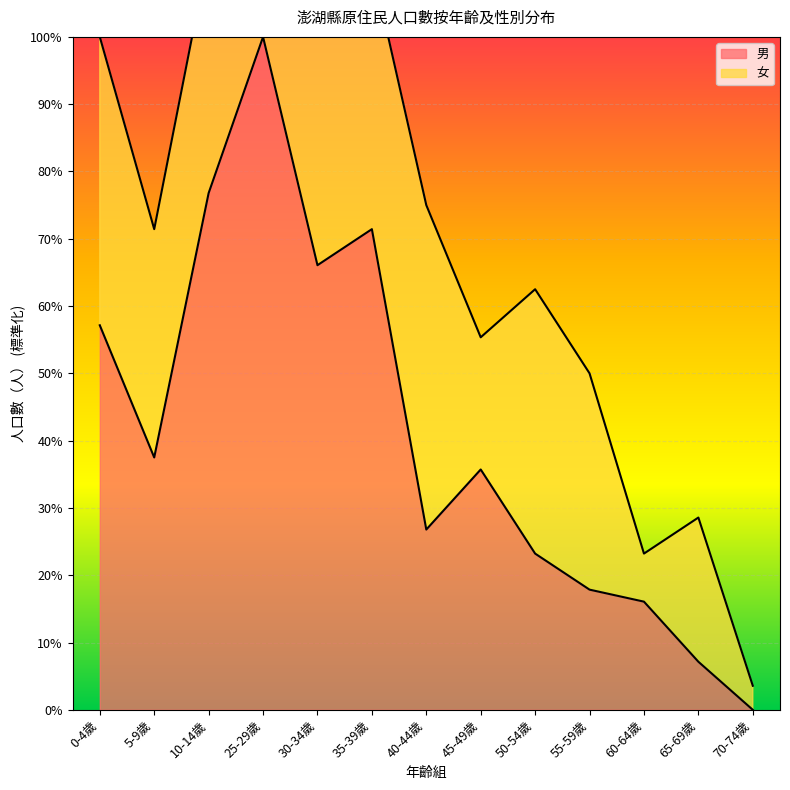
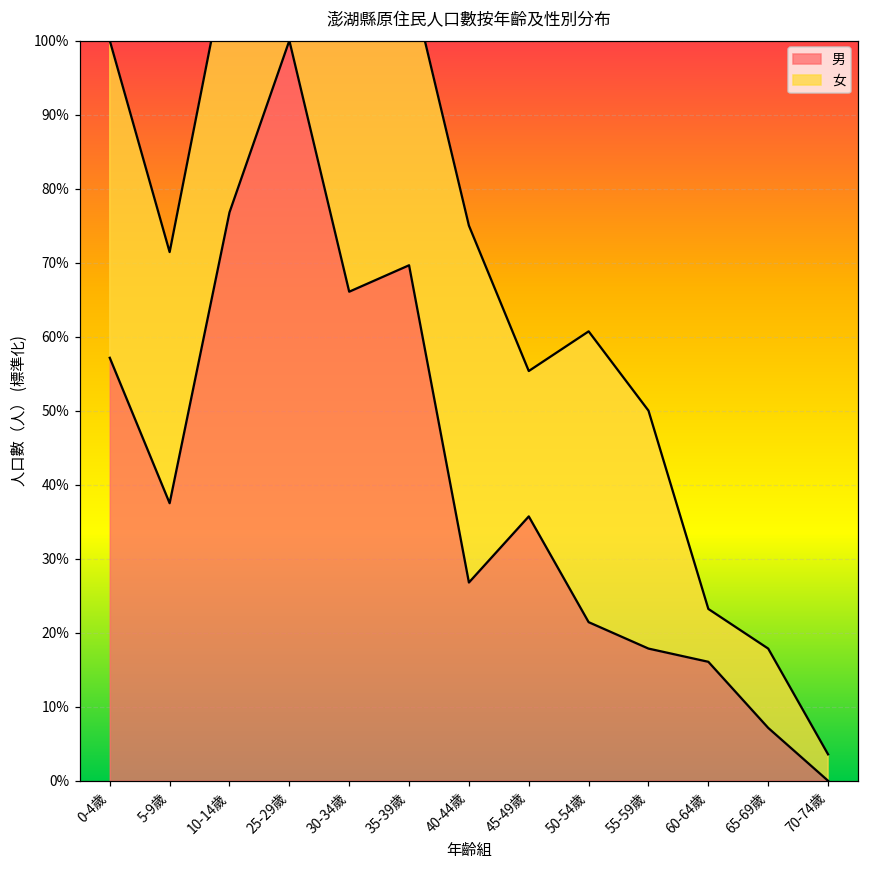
  {
    "男": {
      "0-4歲": "57%",
      "5-9歲": "38%",
      "10-14歲": "77%",
      "25-29歲": "100%",
      "30-34歲": "66%",
-     "35-39歲": "71%",
+     "35-39歲": "70%",
      "40-44歲": "27%",
      "45-49歲": "36%",
-     "50-54歲": "23%",
+     "50-54歲": "21%",
      "55-59歲": "18%",
      "60-64歲": "16%",
      "65-69歲": "7%",
      "70-74歲": "0%"
    },
    "女": {
      "0-4歲": "43%",
      "5-9歲": "34%",
      "40-44歲": "48%",
      "45-49歲": "20%",
      "50-54歲": "39%",
      "55-59歲": "32%",
      "60-64歲": "7%",
-     "65-69歲": "21%",
+     "65-69歲": "11%",
      "70-74歲": "4%"
    }
  }
